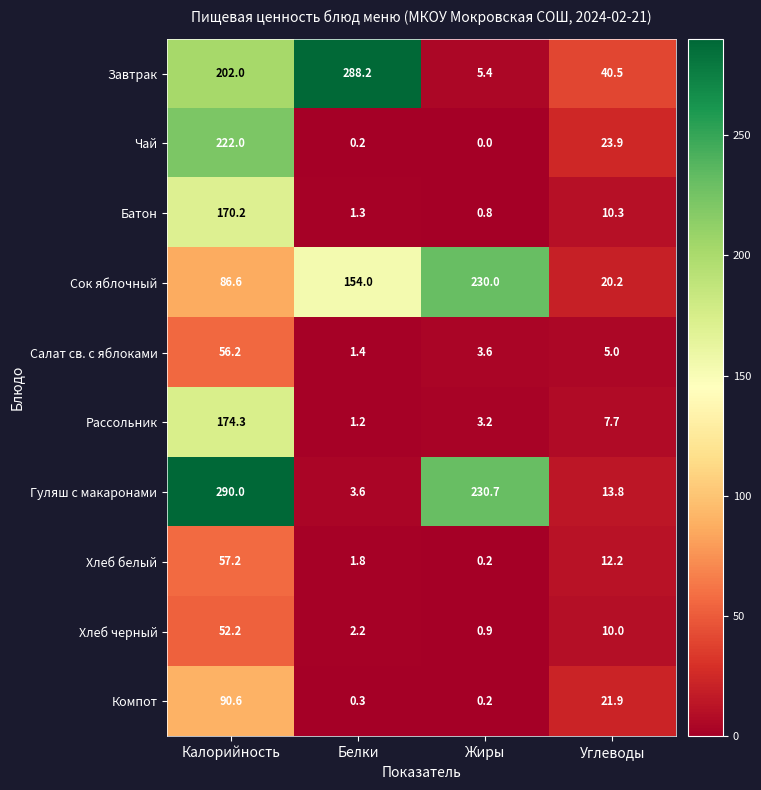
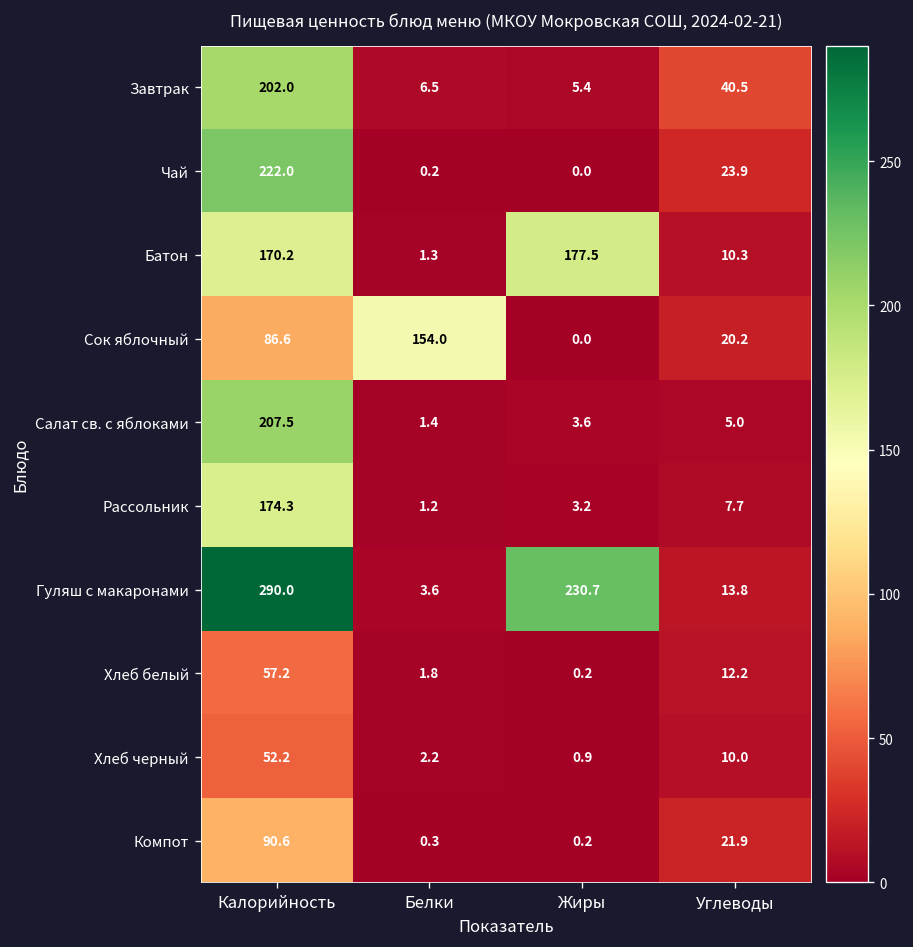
  {
    "Завтрак": {
      "Калорийность": 202.0,
-     "Белки": 288.2,
+     "Белки": 6.5,
      "Жиры": 5.4,
      "Углеводы": 40.5
    },
    "Чай": {
      "Калорийность": 222.0,
      "Белки": 0.2,
      "Жиры": 0.0,
      "Углеводы": 23.9
    },
    "Батон": {
      "Калорийность": 170.2,
      "Белки": 1.3,
-     "Жиры": 0.8,
+     "Жиры": 177.5,
      "Углеводы": 10.3
    },
    "Сок яблочный": {
      "Калорийность": 86.6,
      "Белки": 154.0,
-     "Жиры": 230.0,
+     "Жиры": 0.0,
      "Углеводы": 20.2
    },
    "Салат св. с яблоками": {
-     "Калорийность": 56.2,
+     "Калорийность": 207.5,
      "Белки": 1.4,
      "Жиры": 3.6,
      "Углеводы": 5.0
    },
    "Рассольник": {
      "Калорийность": 174.3,
      "Белки": 1.2,
      "Жиры": 3.2,
      "Углеводы": 7.7
    },
    "Гуляш с макаронами": {
      "Калорийность": 290.0,
      "Белки": 3.6,
      "Жиры": 230.7,
      "Углеводы": 13.8
    },
    "Хлеб белый": {
      "Калорийность": 57.2,
      "Белки": 1.8,
      "Жиры": 0.2,
      "Углеводы": 12.2
    },
    "Хлеб черный": {
      "Калорийность": 52.2,
      "Белки": 2.2,
      "Жиры": 0.9,
      "Углеводы": 10.0
    },
    "Компот": {
      "Калорийность": 90.6,
      "Белки": 0.3,
      "Жиры": 0.2,
      "Углеводы": 21.9
    }
  }
